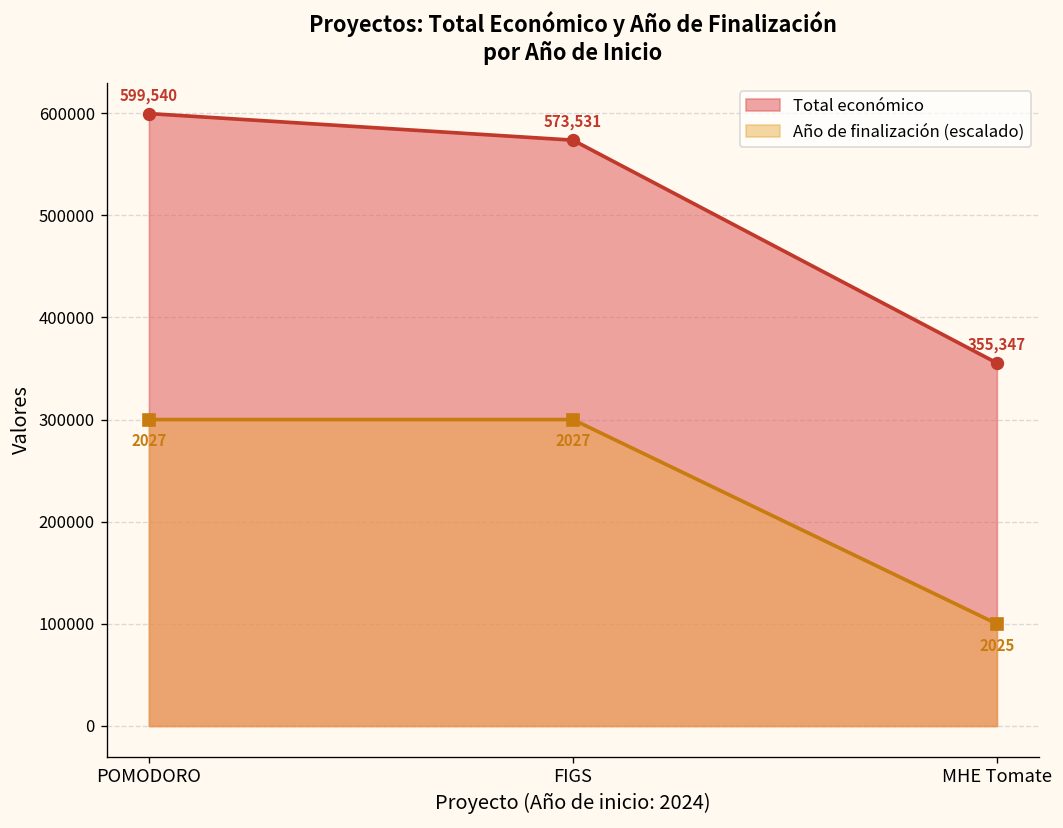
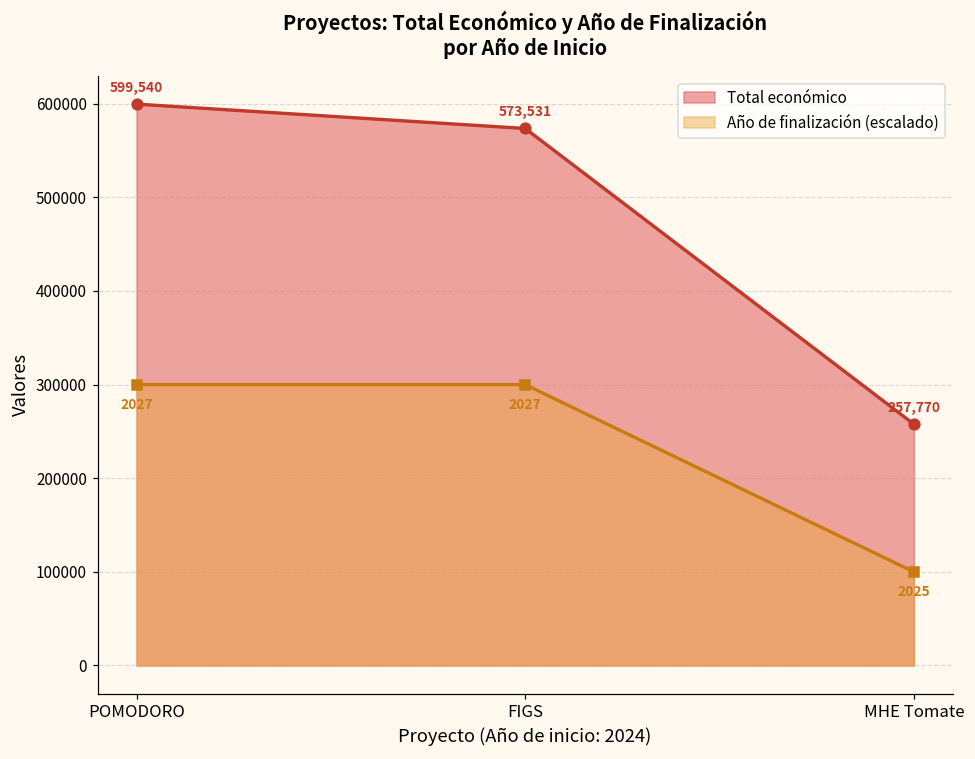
  {
    "Total económico": {
      "POMODORO": "599,540",
      "FIGS": "573,531",
-     "MHE Tomate": "355,347"
+     "MHE Tomate": "257,770"
    }
  }
